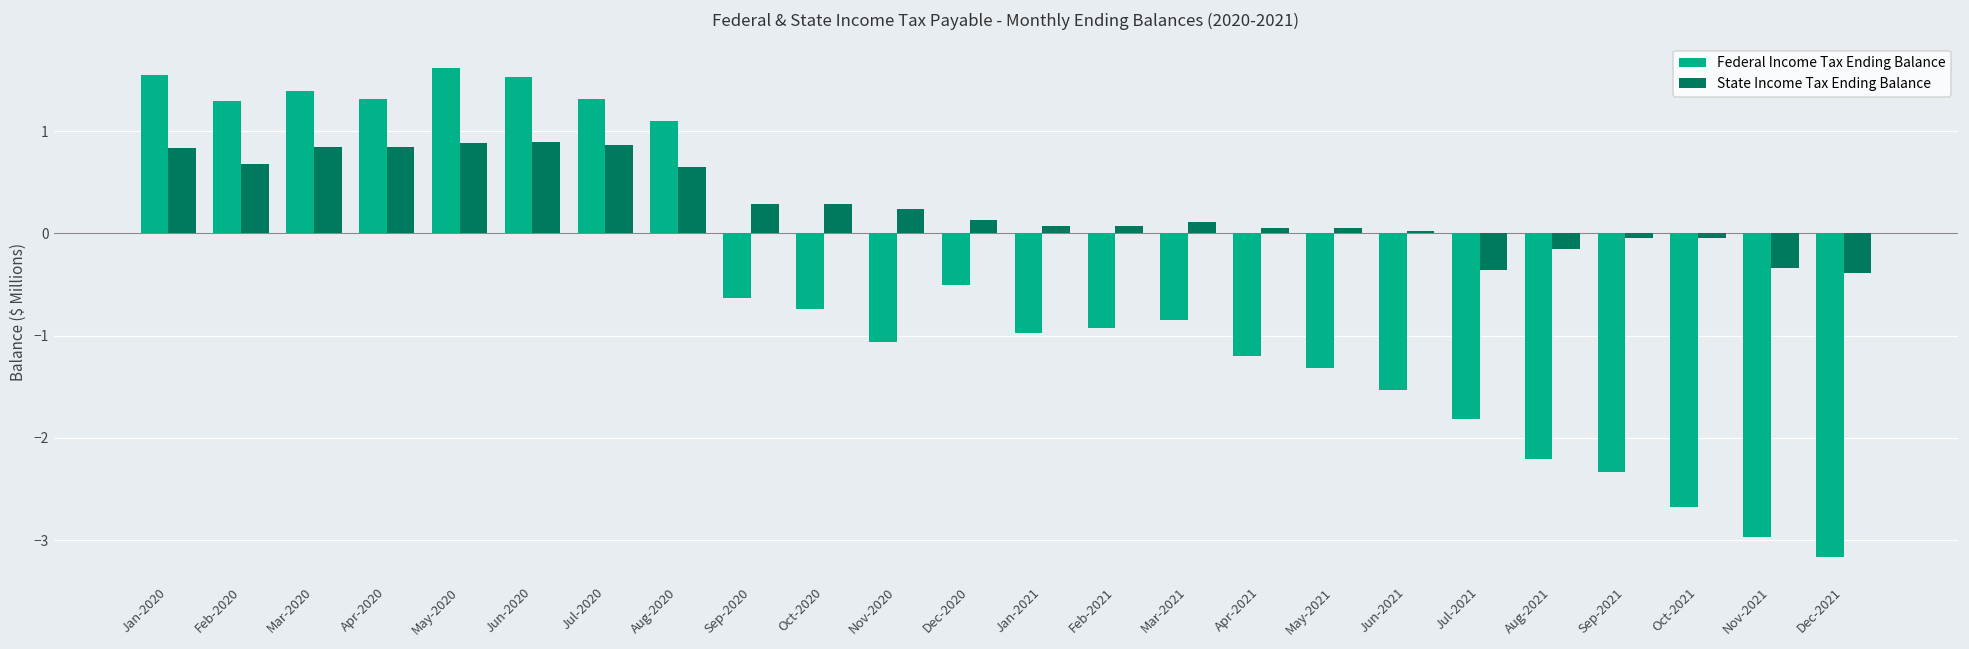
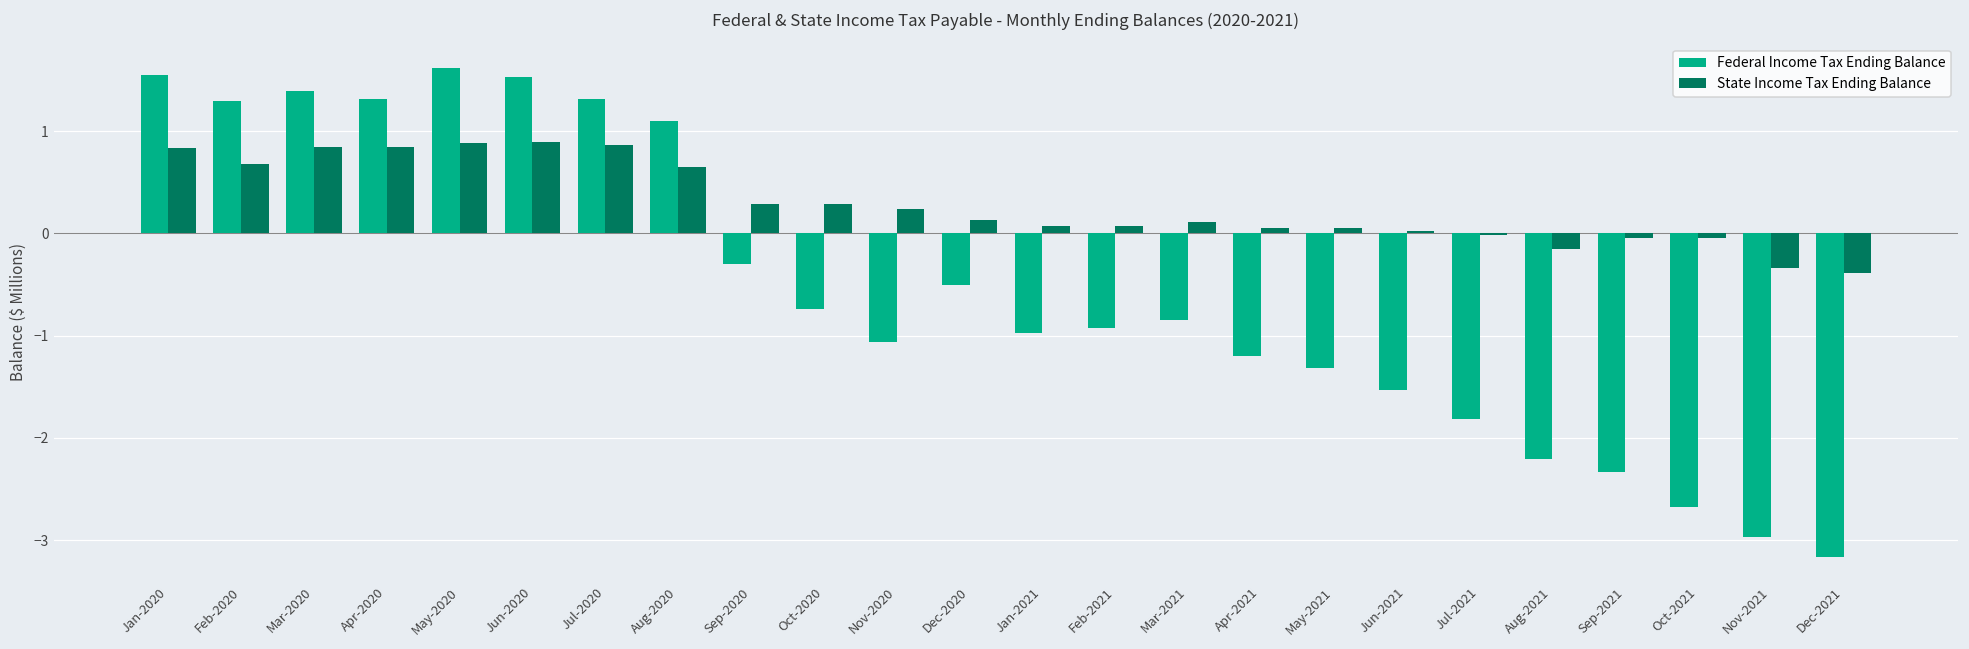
  {
    "Federal Income Tax Ending Balance": {
      "Jan-2020": 1.5,
      "Feb-2020": 1.3,
      "Mar-2020": 1.4,
      "Apr-2020": 1.3,
      "May-2020": 1.6,
      "Jun-2020": 1.5,
      "Jul-2020": 1.3,
      "Aug-2020": 1.1,
-     "Sep-2020": -0.6,
+     "Sep-2020": -0.3,
      "Oct-2020": -0.7,
      "Nov-2020": -1.1,
      "Dec-2020": -0.5,
      "Jan-2021": -1.0,
      "Feb-2021": -0.9,
      "Mar-2021": -0.8,
      "Apr-2021": -1.2,
      "May-2021": -1.3,
      "Jun-2021": -1.5,
      "Jul-2021": -1.8,
      "Aug-2021": -2.2,
      "Sep-2021": -2.3,
      "Oct-2021": -2.7,
      "Nov-2021": -3.0,
      "Dec-2021": -3.2
    },
    "State Income Tax Ending Balance": {
      "Jan-2020": 0.8,
      "Feb-2020": 0.7,
      "Mar-2020": 0.8,
      "Apr-2020": 0.8,
      "May-2020": 0.9,
      "Jun-2020": 0.9,
      "Jul-2020": 0.9,
      "Aug-2020": 0.7,
      "Sep-2020": 0.3,
      "Oct-2020": 0.3,
      "Nov-2020": 0.2,
      "Dec-2020": 0.1,
      "Jan-2021": 0.1,
      "Feb-2021": 0.1,
      "Mar-2021": 0.1,
      "Apr-2021": 0.1,
      "May-2021": 0.0,
-     "Jul-2021": -0.4,
+     "Jul-2021": 0.0,
      "Aug-2021": -0.2,
      "Sep-2021": 0.0,
      "Oct-2021": -0.1,
      "Nov-2021": -0.3,
      "Dec-2021": -0.4
    }
  }
